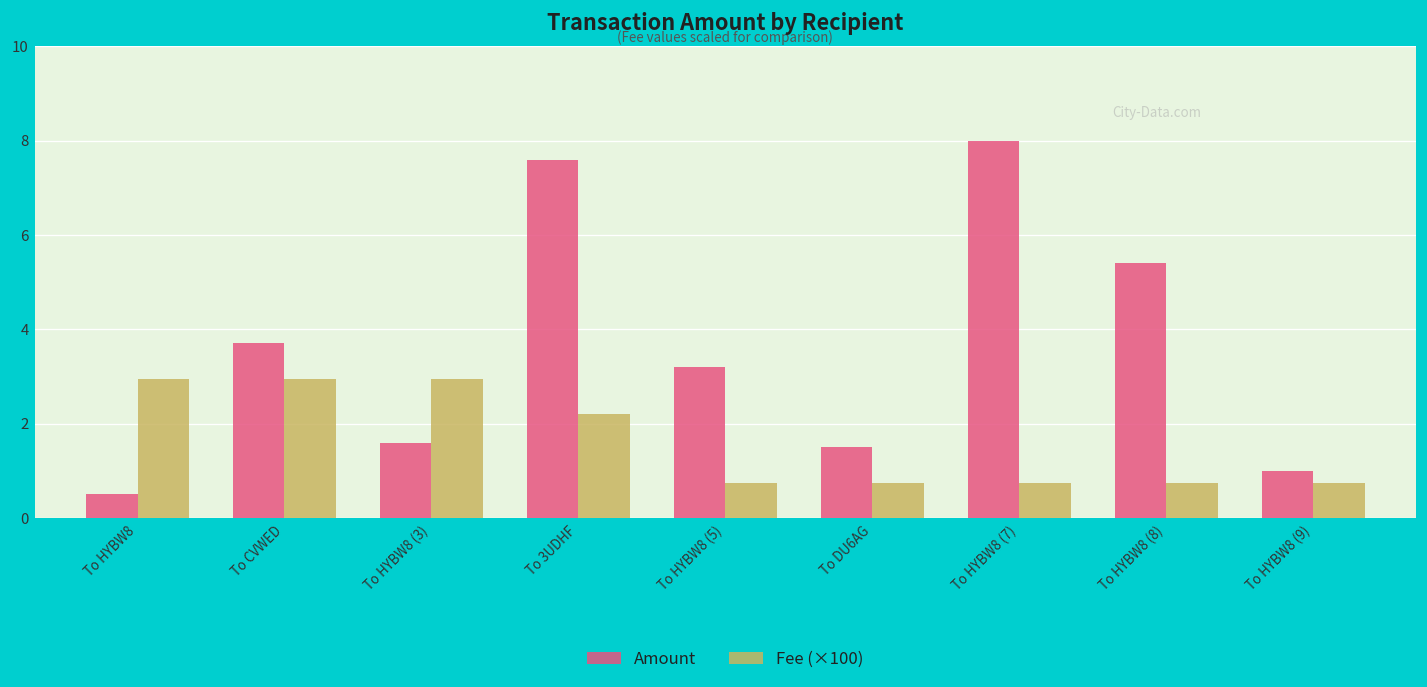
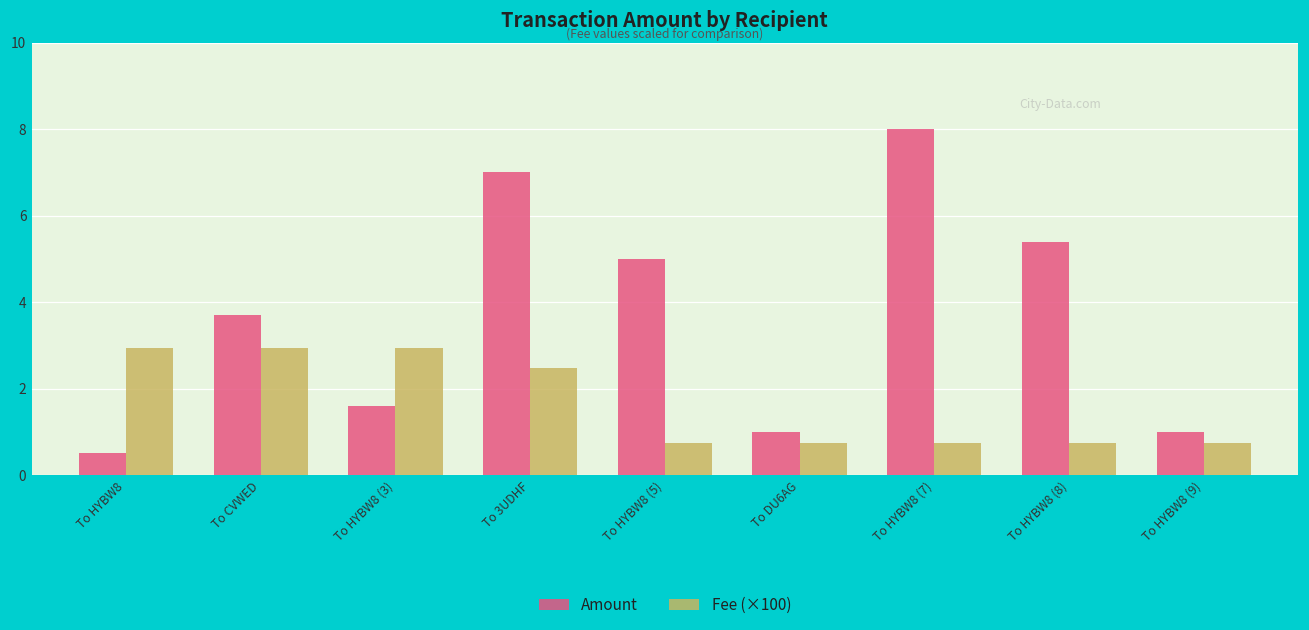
  {
    "Amount": {
      "To HYBW8": 0.5,
      "To CVWED": 3.7,
      "To HYBW8 (3)": 1.6,
-     "To 3UDHF": 7.6,
-     "To HYBW8 (5)": 3.2,
-     "To DU6AG": 1.5,
+     "To 3UDHF": 7.0,
+     "To HYBW8 (5)": 5.0,
+     "To DU6AG": 1.0,
      "To HYBW8 (7)": 8.0,
      "To HYBW8 (8)": 5.4,
      "To HYBW8 (9)": 1.0
    },
    "Fee (×100)": {
      "To HYBW8": 2.9,
      "To CVWED": 2.9,
      "To HYBW8 (3)": 2.9,
-     "To 3UDHF": 2.2,
+     "To 3UDHF": 2.5,
      "To HYBW8 (5)": 0.7,
      "To DU6AG": 0.7,
      "To HYBW8 (7)": 0.7,
      "To HYBW8 (8)": 0.7,
      "To HYBW8 (9)": 0.7
    }
  }
